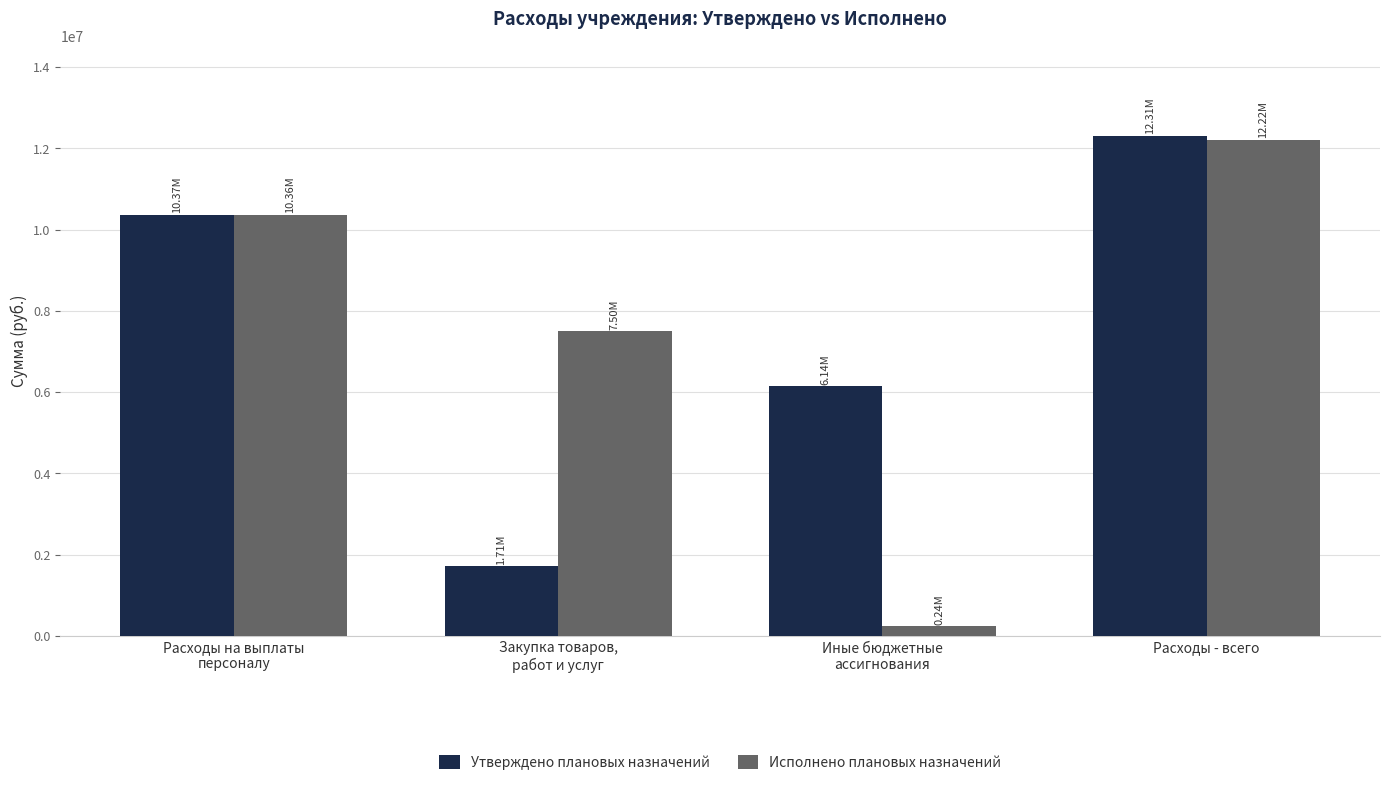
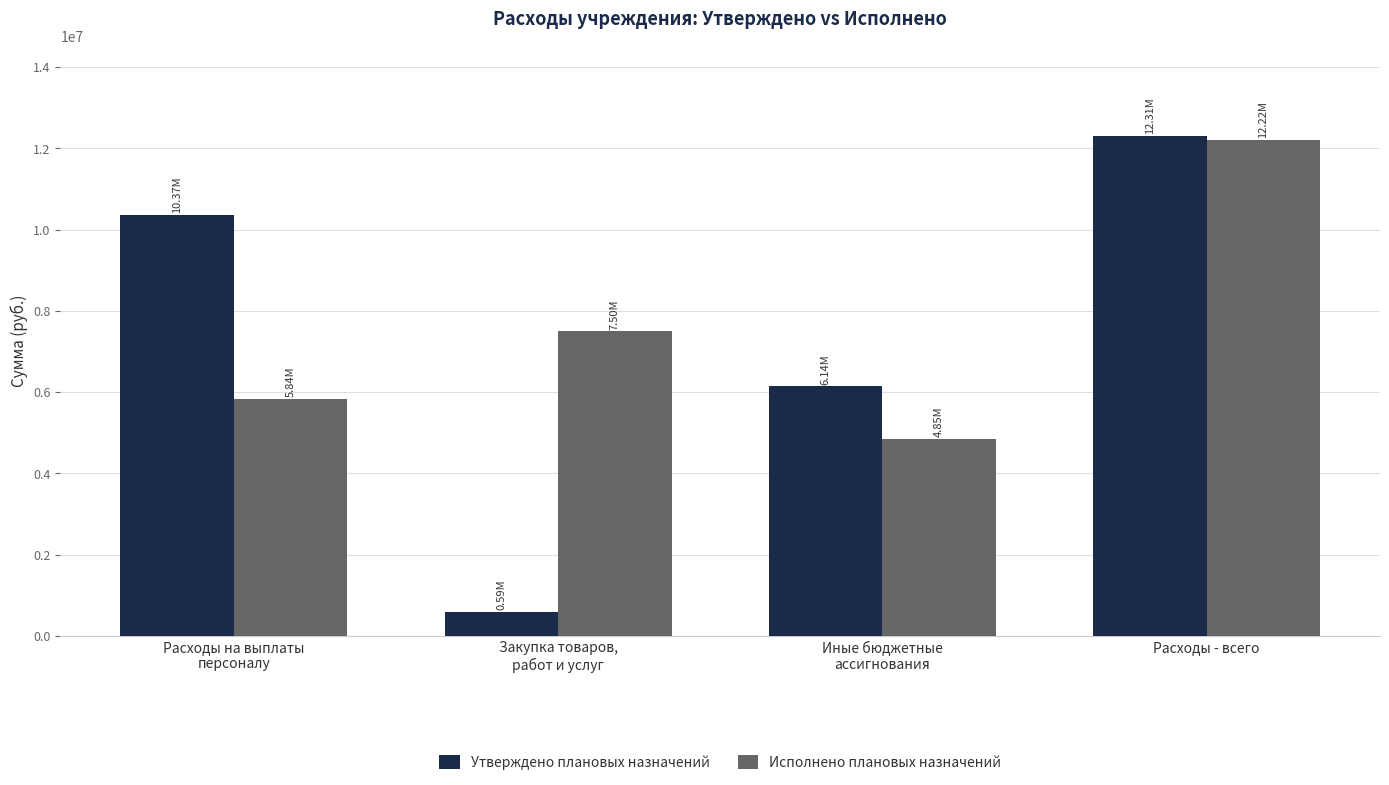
  {
    "Утверждено плановых назначений": {
      "Расходы на выплаты персоналу": "10.37M",
-     "Закупка товаров, работ и услуг": "1.71M",
+     "Закупка товаров, работ и услуг": "0.59M",
      "Иные бюджетные ассигнования": "6.14M",
      "Расходы - всего": "12.31M"
    },
    "Исполнено плановых назначений": {
-     "Расходы на выплаты персоналу": "10.36M",
+     "Расходы на выплаты персоналу": "5.84M",
      "Закупка товаров, работ и услуг": "7.50M",
-     "Иные бюджетные ассигнования": "0.24M",
+     "Иные бюджетные ассигнования": "4.85M",
      "Расходы - всего": "12.22M"
    }
  }
